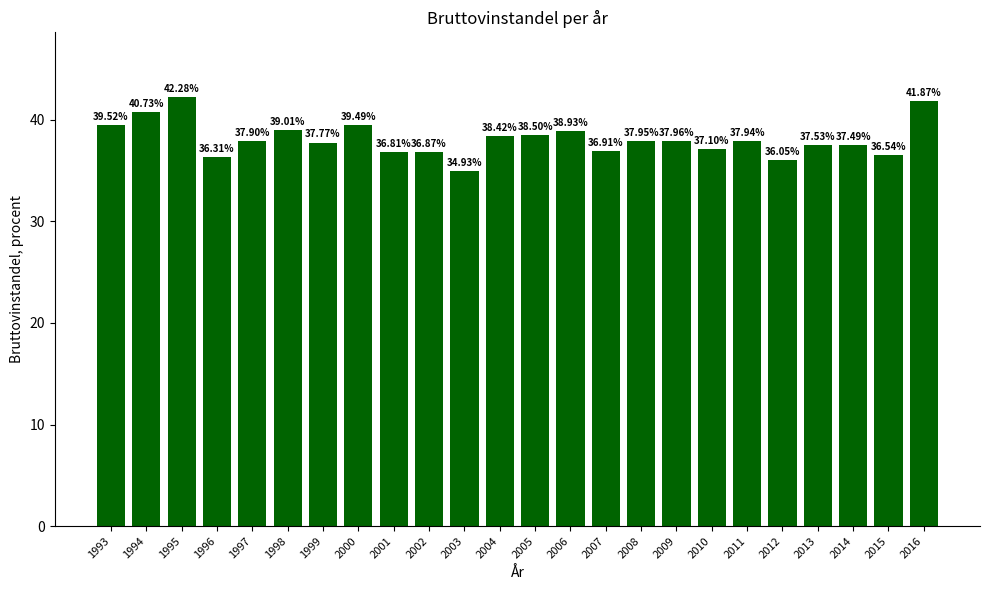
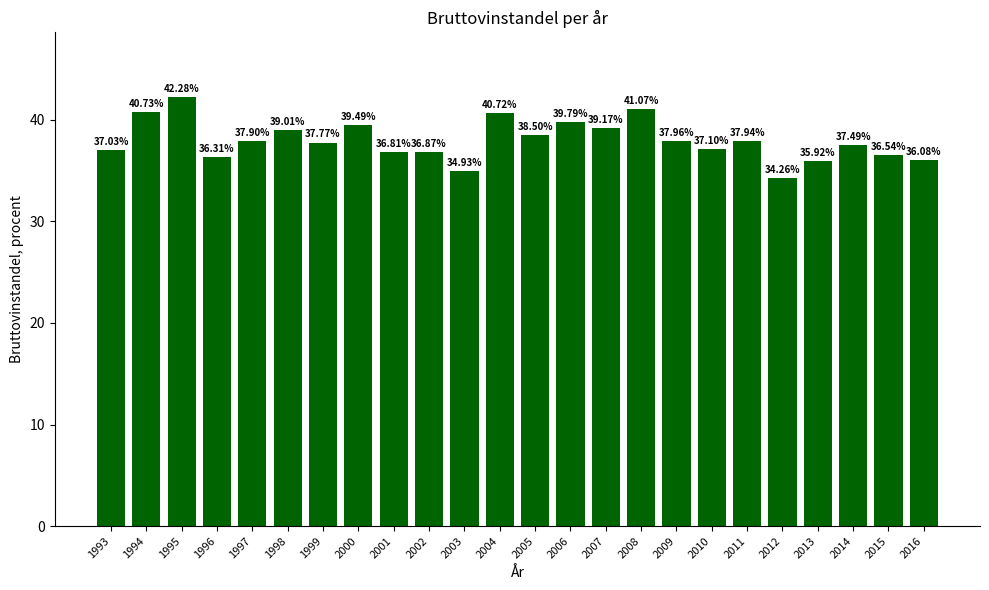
  {
-   "1993": "39.52%",
+   "1993": "37.03%",
    "1994": "40.73%",
    "1995": "42.28%",
    "1996": "36.31%",
    "1997": "37.90%",
    "1998": "39.01%",
    "1999": "37.77%",
    "2000": "39.49%",
    "2001": "36.81%",
    "2002": "36.87%",
    "2003": "34.93%",
-   "2004": "38.42%",
+   "2004": "40.72%",
    "2005": "38.50%",
-   "2006": "38.93%",
-   "2007": "36.91%",
-   "2008": "37.95%",
+   "2006": "39.79%",
+   "2007": "39.17%",
+   "2008": "41.07%",
    "2009": "37.96%",
    "2010": "37.10%",
    "2011": "37.94%",
-   "2012": "36.05%",
-   "2013": "37.53%",
+   "2012": "34.26%",
+   "2013": "35.92%",
    "2014": "37.49%",
    "2015": "36.54%",
-   "2016": "41.87%"
+   "2016": "36.08%"
  }
